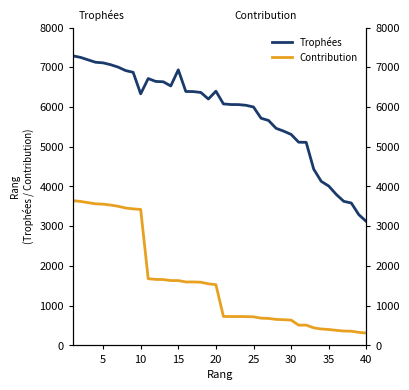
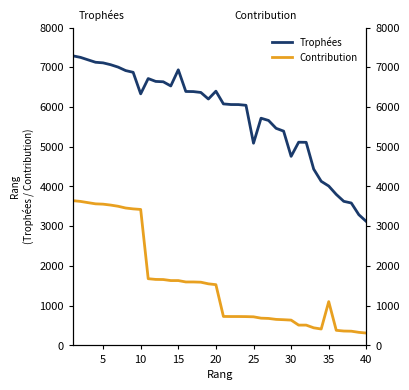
  {
    "Trophées": {
      "5": 7100,
      "10": 6300,
      "15": 6900,
      "20": 6400,
-     "25": 6000,
-     "30": 5300,
+     "25": 5100,
+     "30": 4800,
      "35": 4000,
      "40": 3100
    },
    "Contribution": {
      "5": 3600,
      "10": 3400,
      "15": 1600,
      "20": 1500,
      "25": 700,
      "30": 600,
-     "35": 400,
+     "35": 1100,
      "40": 300
    }
  }
